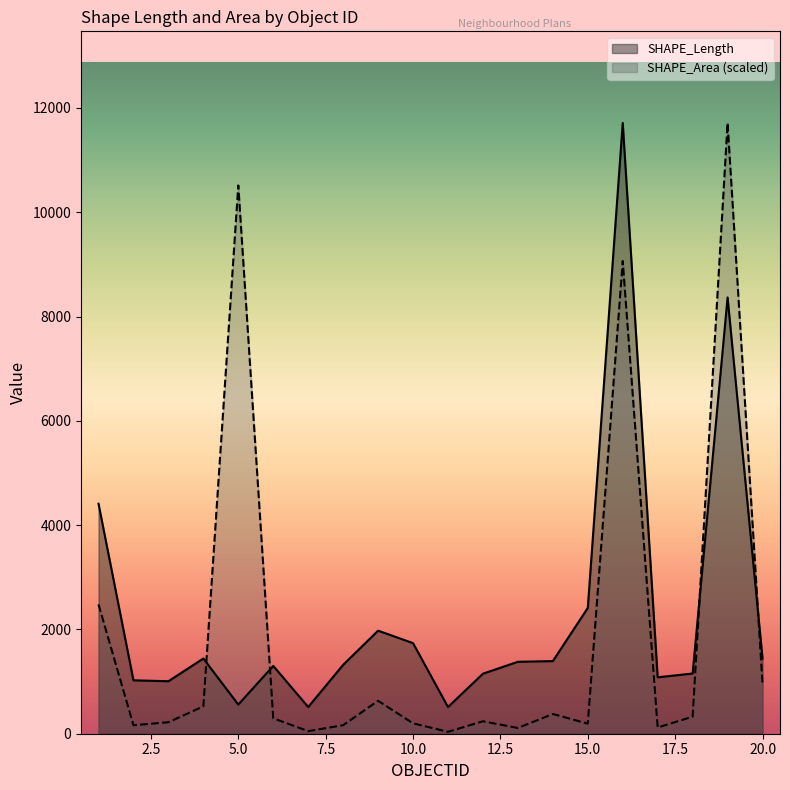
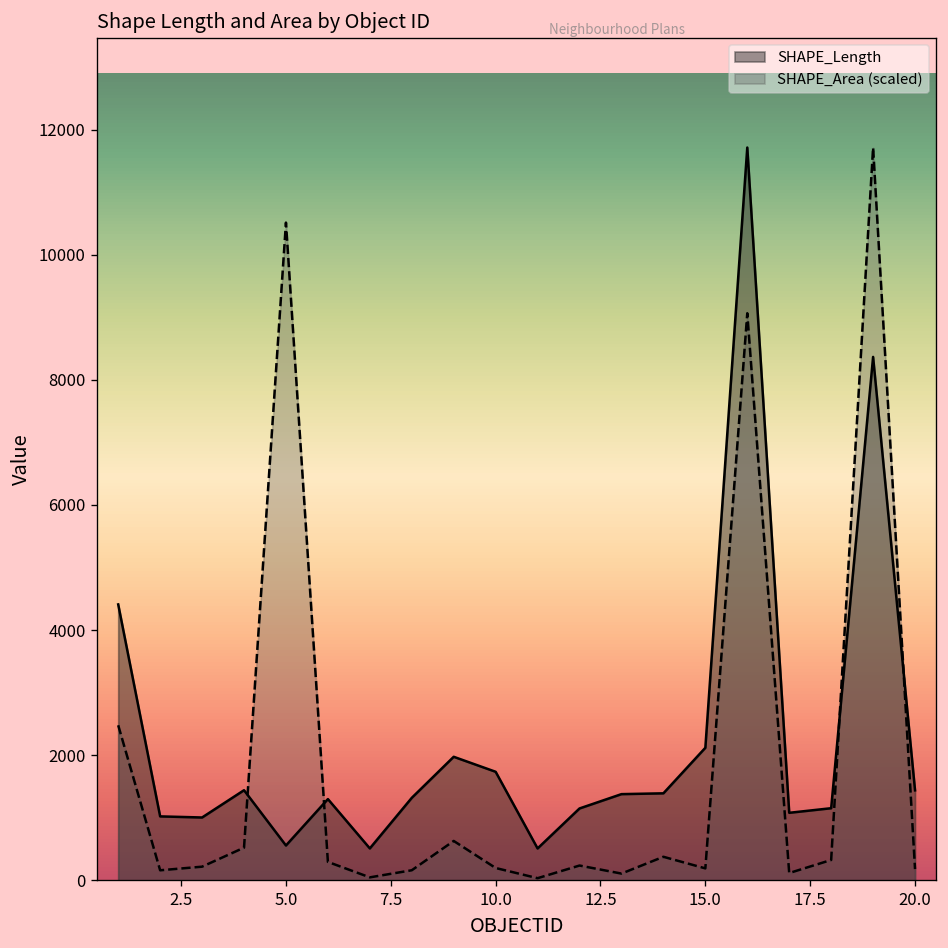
  {
    "SHAPE_Length": {
      "5.0": 600,
      "10.0": 1700,
-     "15.0": 2400,
+     "15.0": 2100,
      "20.0": 1400
    },
    "SHAPE_Area (scaled)": {
      "5.0": 10500,
      "10.0": 200,
      "15.0": 200,
-     "20.0": 1000
+     "20.0": 200
    }
  }
